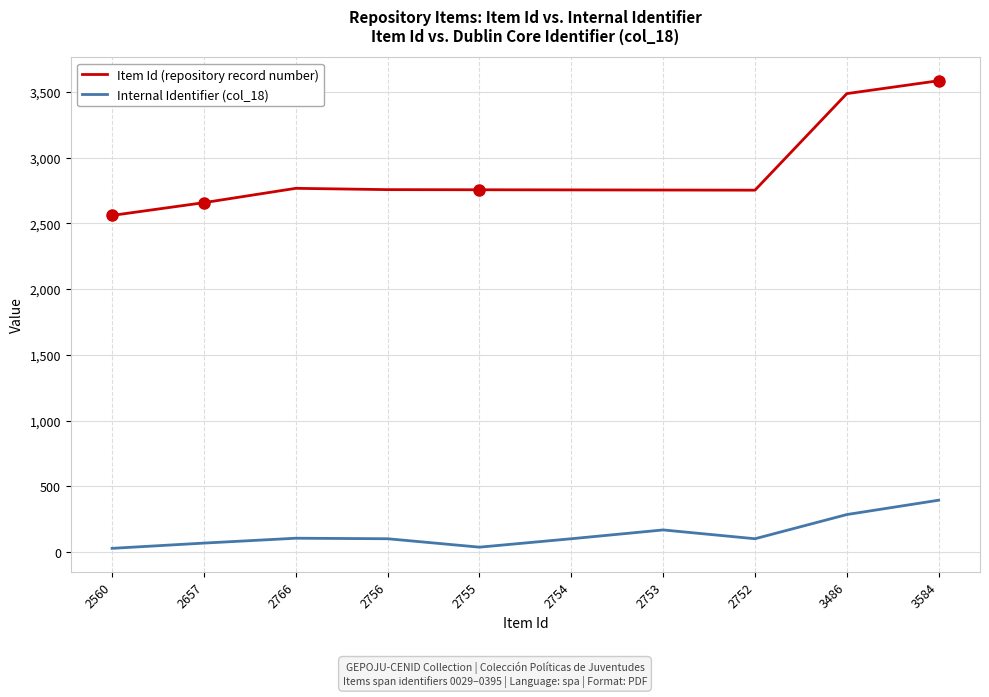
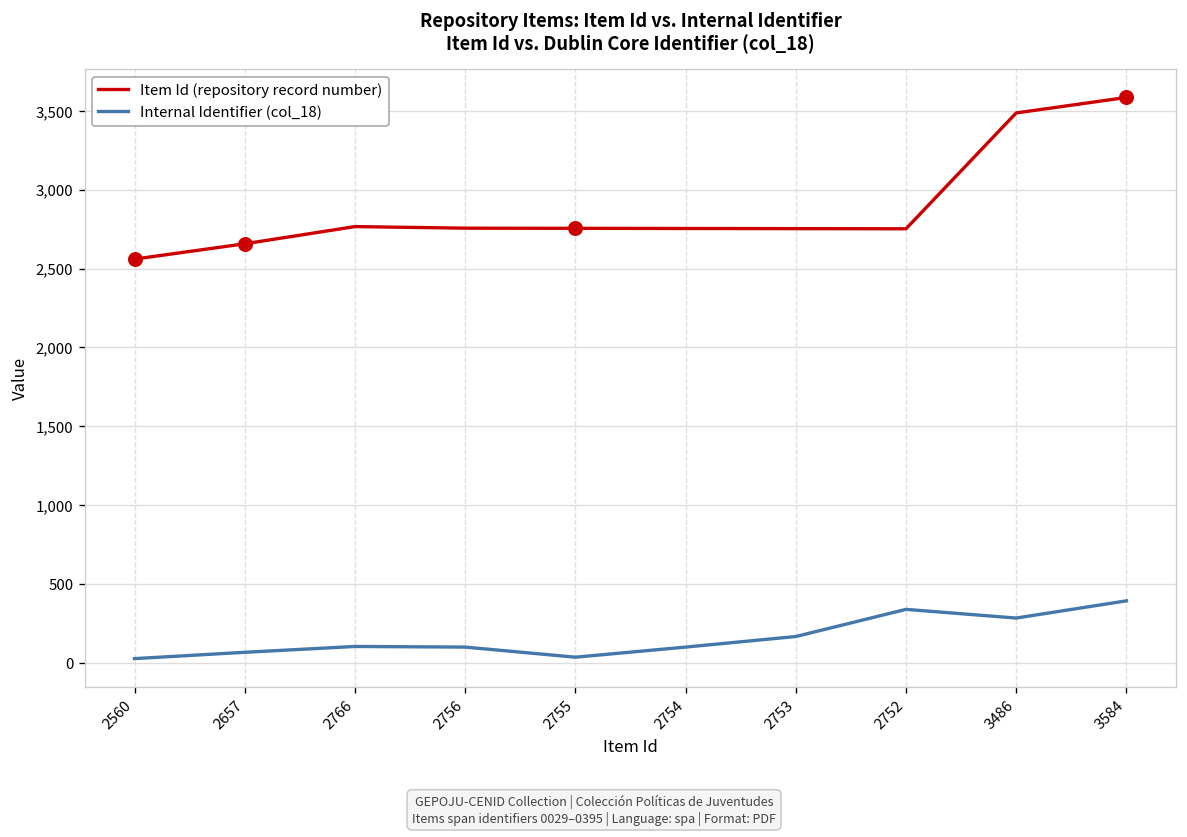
  {
    "Internal Identifier (col_18)": {
      "2560": 30,
      "2657": 70,
      "2766": 110,
      "2756": 100,
      "2755": 40,
      "2754": 100,
      "2753": 170,
-     "2752": 100,
+     "2752": 340,
      "3486": 290,
      "3584": 400
    }
  }
